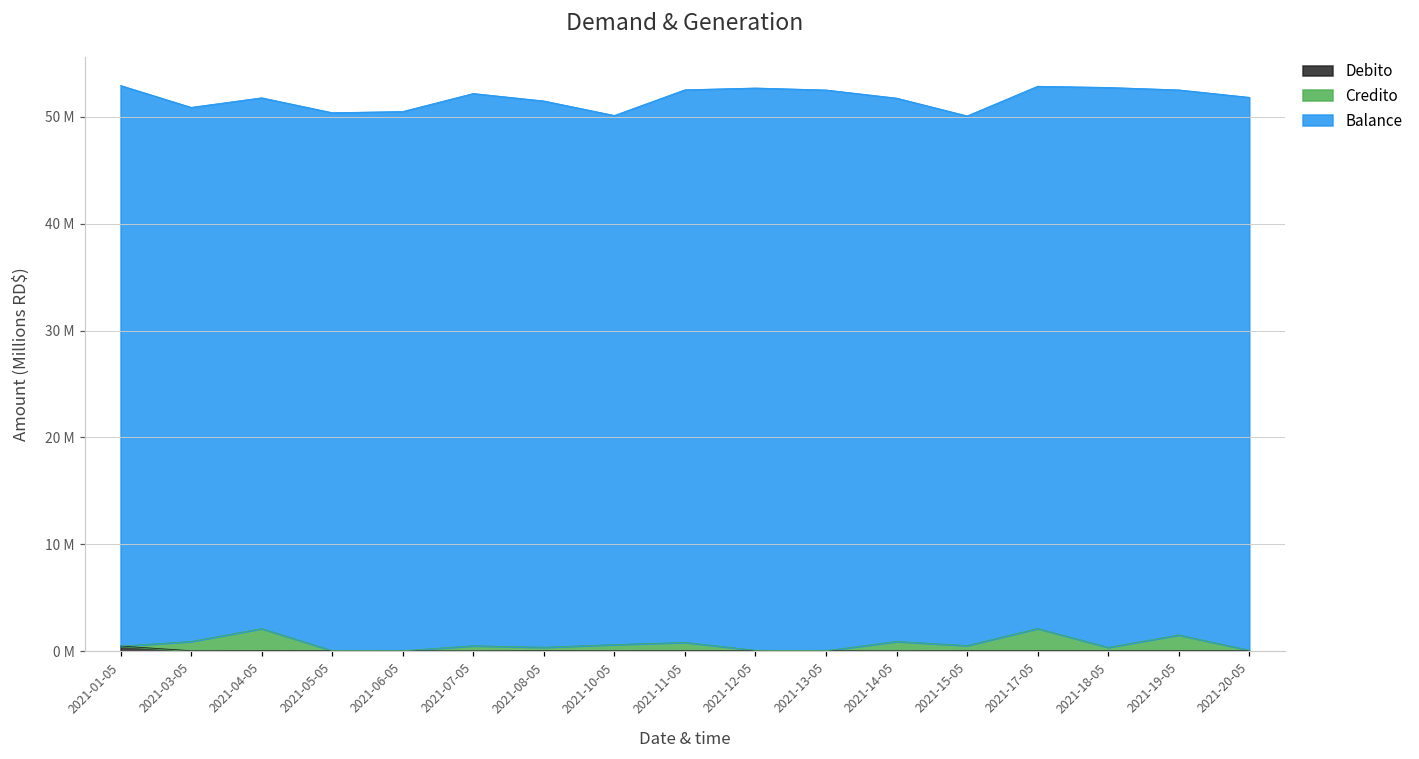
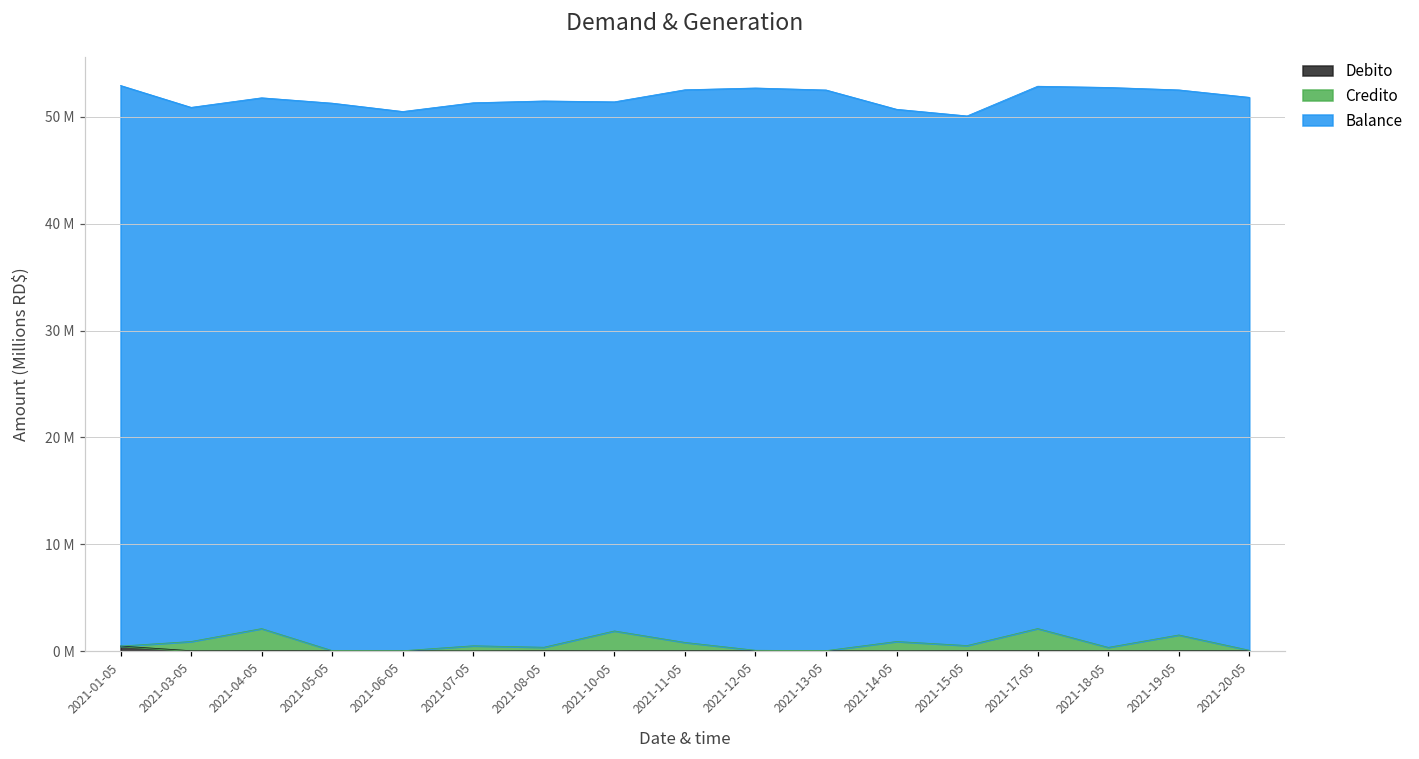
  {
    "Debito": {
      "2021-03-05": 0,
      "2021-04-05": 0,
      "2021-07-05": 0,
      "2021-08-05": 0,
      "2021-10-05": 0,
      "2021-11-05": 0,
      "2021-14-05": 0,
      "2021-15-05": 0,
      "2021-17-05": 0,
      "2021-18-05": 0,
      "2021-19-05": 0
    },
    "Credito": {
      "2021-03-05": 1000000,
      "2021-04-05": 2000000,
      "2021-07-05": 0,
      "2021-08-05": 0,
-     "2021-10-05": 1000000,
+     "2021-10-05": 2000000,
      "2021-11-05": 1000000,
      "2021-14-05": 1000000,
      "2021-15-05": 0,
      "2021-17-05": 2000000,
      "2021-18-05": 0,
      "2021-19-05": 1000000
    },
    "Balance": {
      "2021-01-05": 52000000,
      "2021-03-05": 50000000,
      "2021-04-05": 50000000,
-     "2021-05-05": 50000000,
+     "2021-05-05": 51000000,
      "2021-06-05": 50000000,
-     "2021-07-05": 52000000,
+     "2021-07-05": 51000000,
      "2021-08-05": 51000000,
      "2021-10-05": 50000000,
      "2021-11-05": 52000000,
      "2021-12-05": 53000000,
      "2021-13-05": 52000000,
-     "2021-14-05": 51000000,
+     "2021-14-05": 50000000,
      "2021-15-05": 50000000,
      "2021-17-05": 51000000,
      "2021-18-05": 52000000,
      "2021-19-05": 51000000,
      "2021-20-05": 52000000
    }
  }
